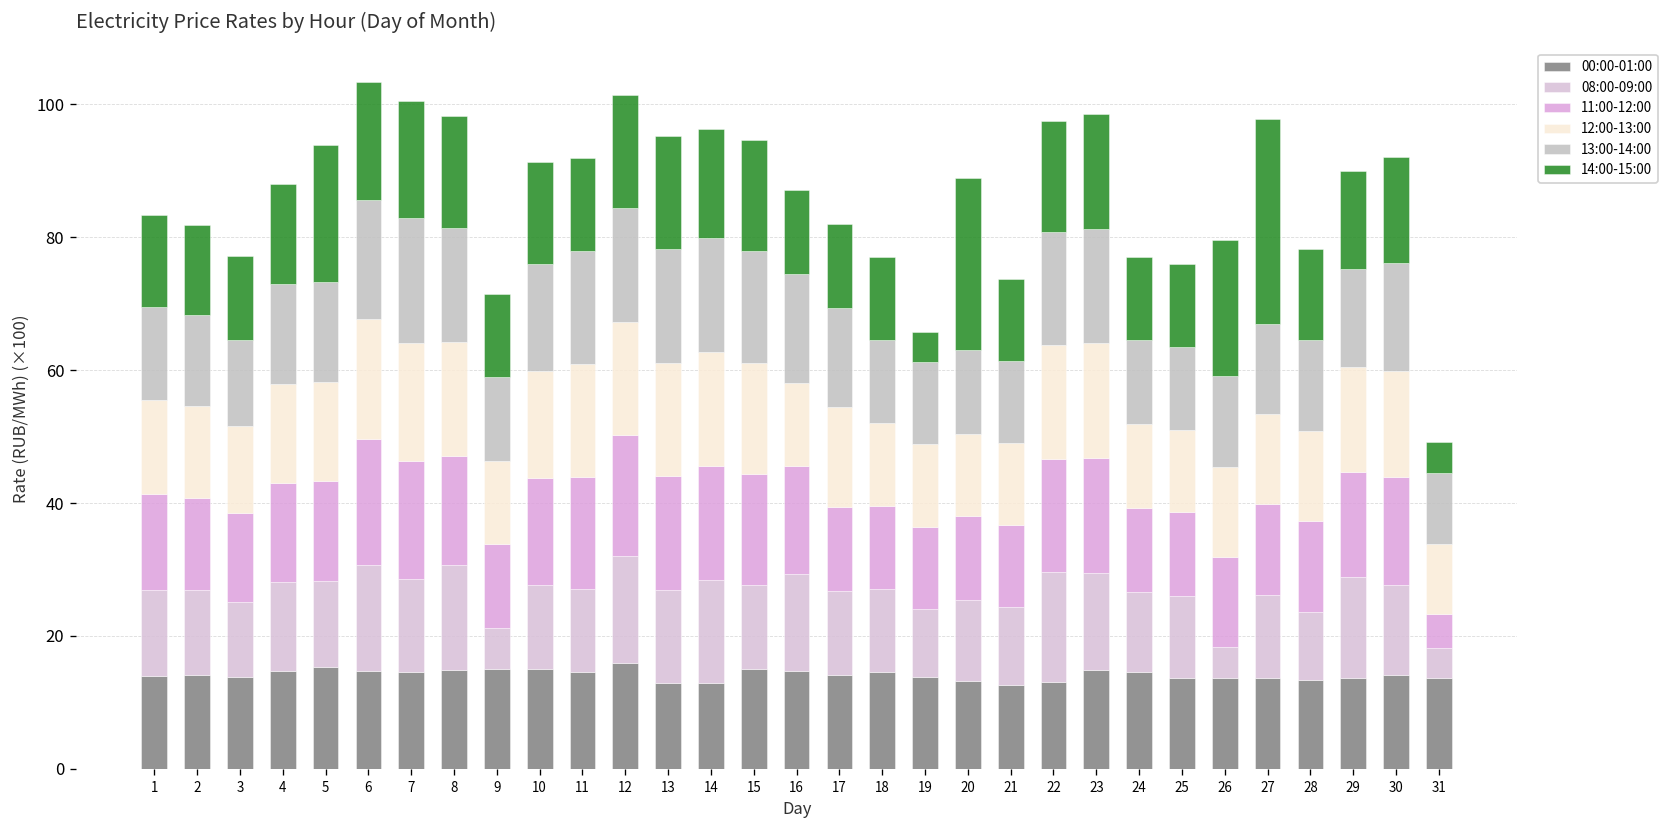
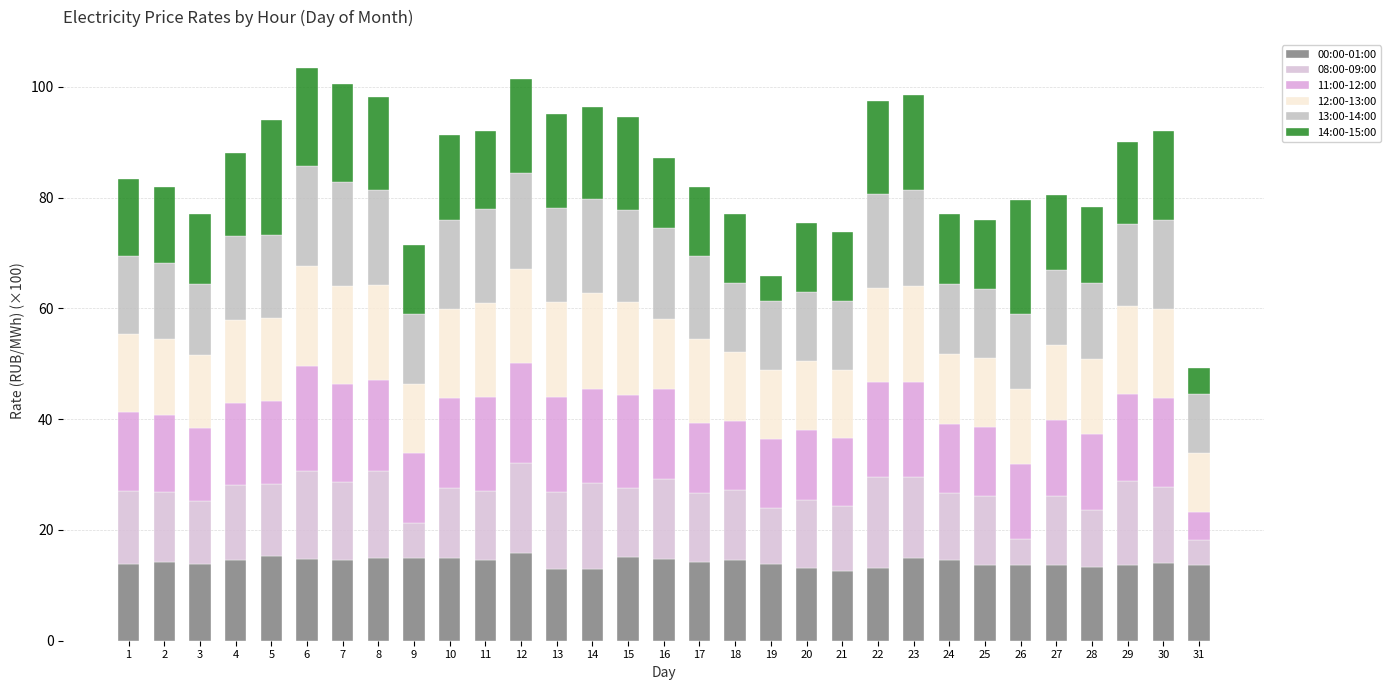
  {
    "00:00-01:00": {
      "1": 14,
      "2": 14,
      "3": 14,
      "4": 15,
      "5": 15,
      "6": 15,
      "7": 15,
      "8": 15,
      "9": 15,
      "10": 15,
      "11": 15,
      "12": 16,
      "13": 13,
      "14": 13,
      "15": 15,
      "16": 15,
      "17": 14,
      "18": 15,
      "19": 14,
      "20": 13,
      "21": 13,
      "22": 13,
      "23": 15,
      "24": 15,
      "25": 14,
      "26": 14,
      "27": 14,
      "28": 13,
      "29": 14,
      "30": 14,
      "31": 14
    },
    "14:00-15:00": {
      "1": 14,
      "2": 14,
      "3": 13,
      "4": 15,
      "5": 21,
      "6": 18,
      "7": 18,
      "8": 17,
      "9": 13,
      "10": 15,
      "11": 14,
      "12": 17,
      "13": 17,
      "14": 16,
      "15": 17,
      "16": 13,
      "17": 13,
      "18": 12,
      "19": 5,
-     "20": 26,
+     "20": 13,
      "21": 12,
      "22": 17,
      "23": 17,
      "24": 13,
      "25": 12,
      "26": 21,
-     "27": 31,
+     "27": 14,
      "28": 14,
      "29": 15,
      "30": 16,
      "31": 5
    }
  }
